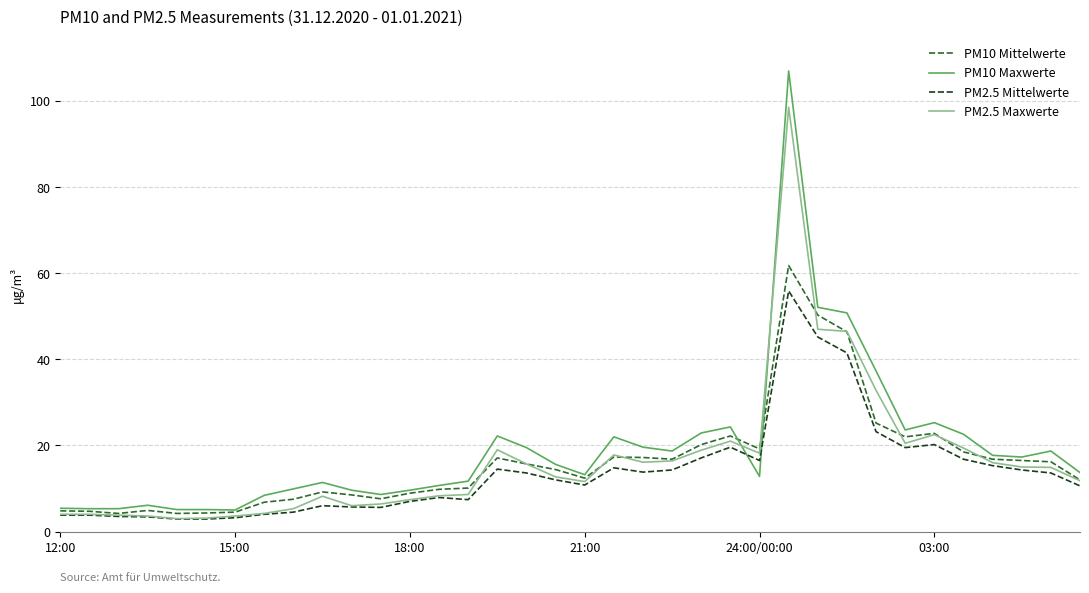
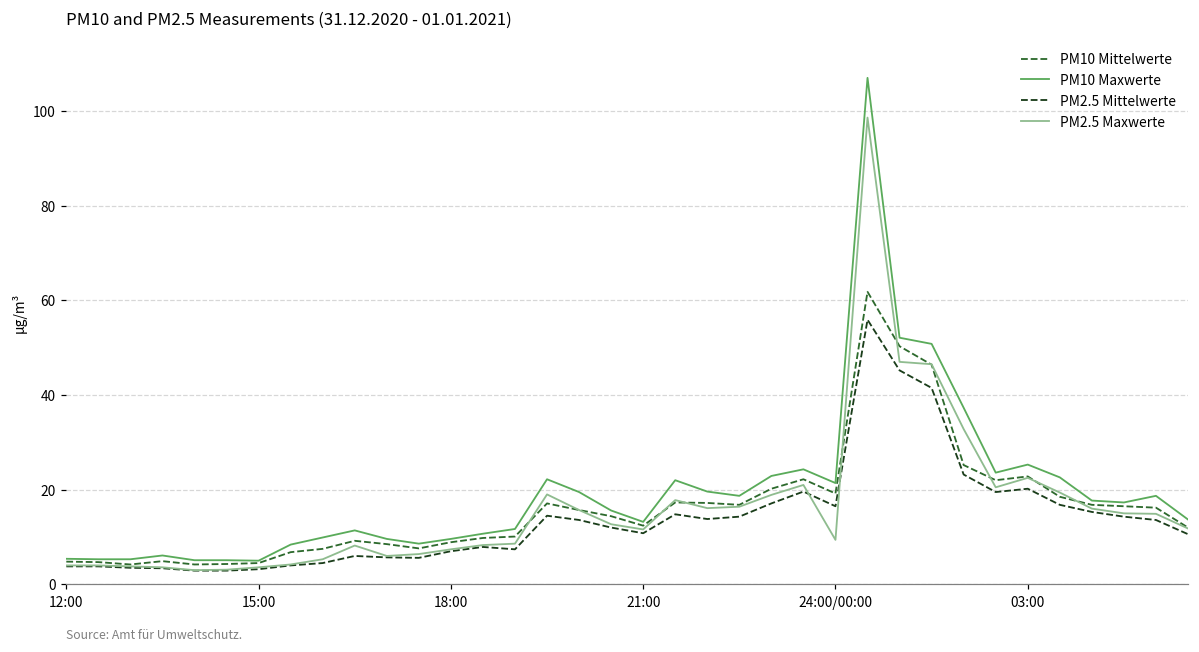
  {
    "PM10 Maxwerte": {
      "18:00": 10,
      "21:00": 13,
-     "24:00/00:00": 13,
+     "24:00/00:00": 21,
      "03:00": 25
    },
    "PM2.5 Maxwerte": {
      "21:00": 12,
-     "24:00/00:00": 18
+     "24:00/00:00": 9
    }
  }
